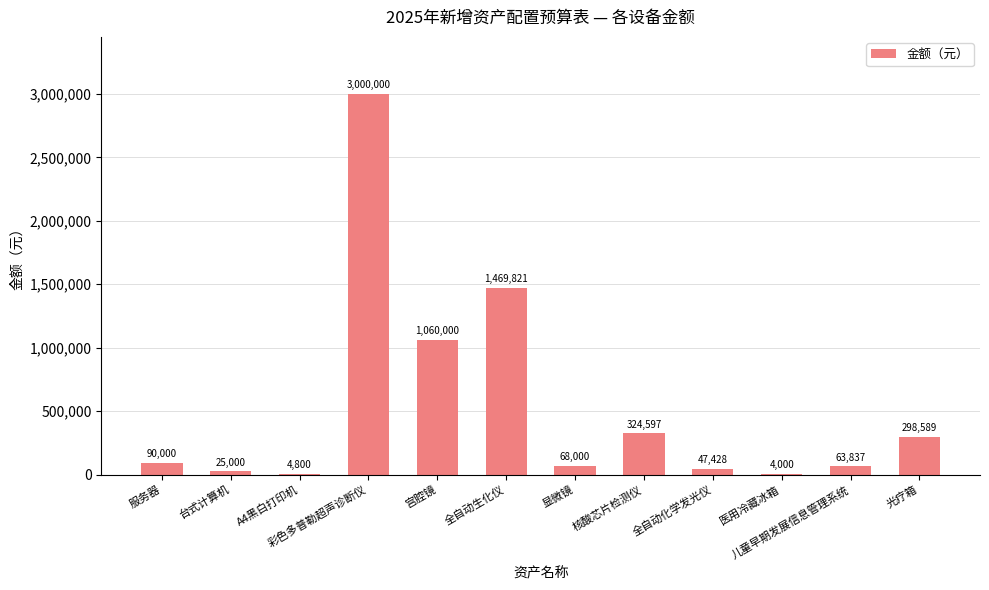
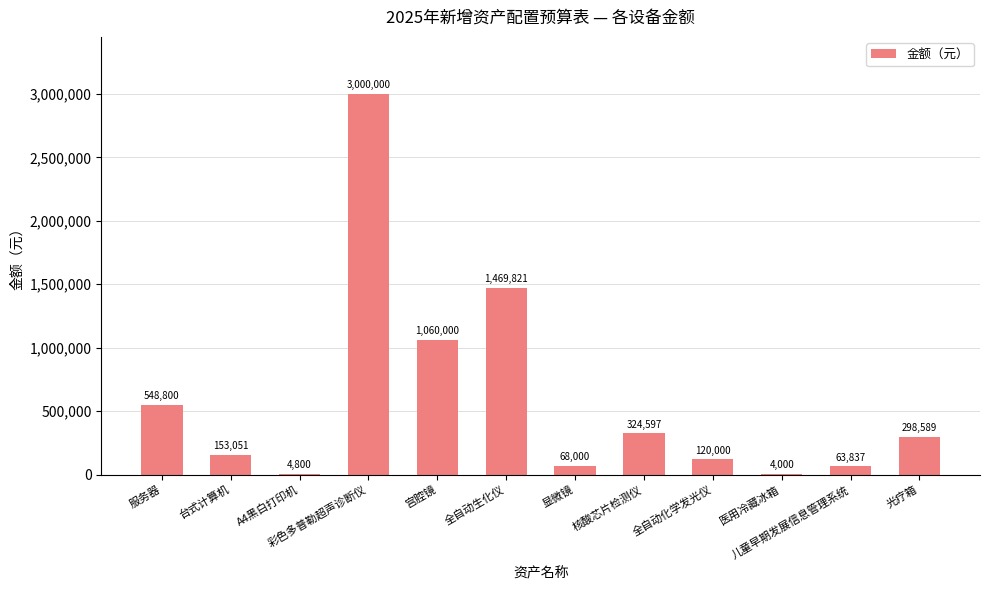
  {
-   "服务器": "90,000",
-   "台式计算机": "25,000",
+   "服务器": "548,800",
+   "台式计算机": "153,051",
    "A4黑白打印机": "4,800",
    "彩色多普勒超声诊断仪": "3,000,000",
    "宫腔镜": "1,060,000",
    "全自动生化仪": "1,469,821",
    "显微镜": "68,000",
    "核酸芯片检测仪": "324,597",
-   "全自动化学发光仪": "47,428",
+   "全自动化学发光仪": "120,000",
    "医用冷藏冰箱": "4,000",
    "儿童早期发展信息管理系统": "63,837",
    "光疗箱": "298,589"
  }
